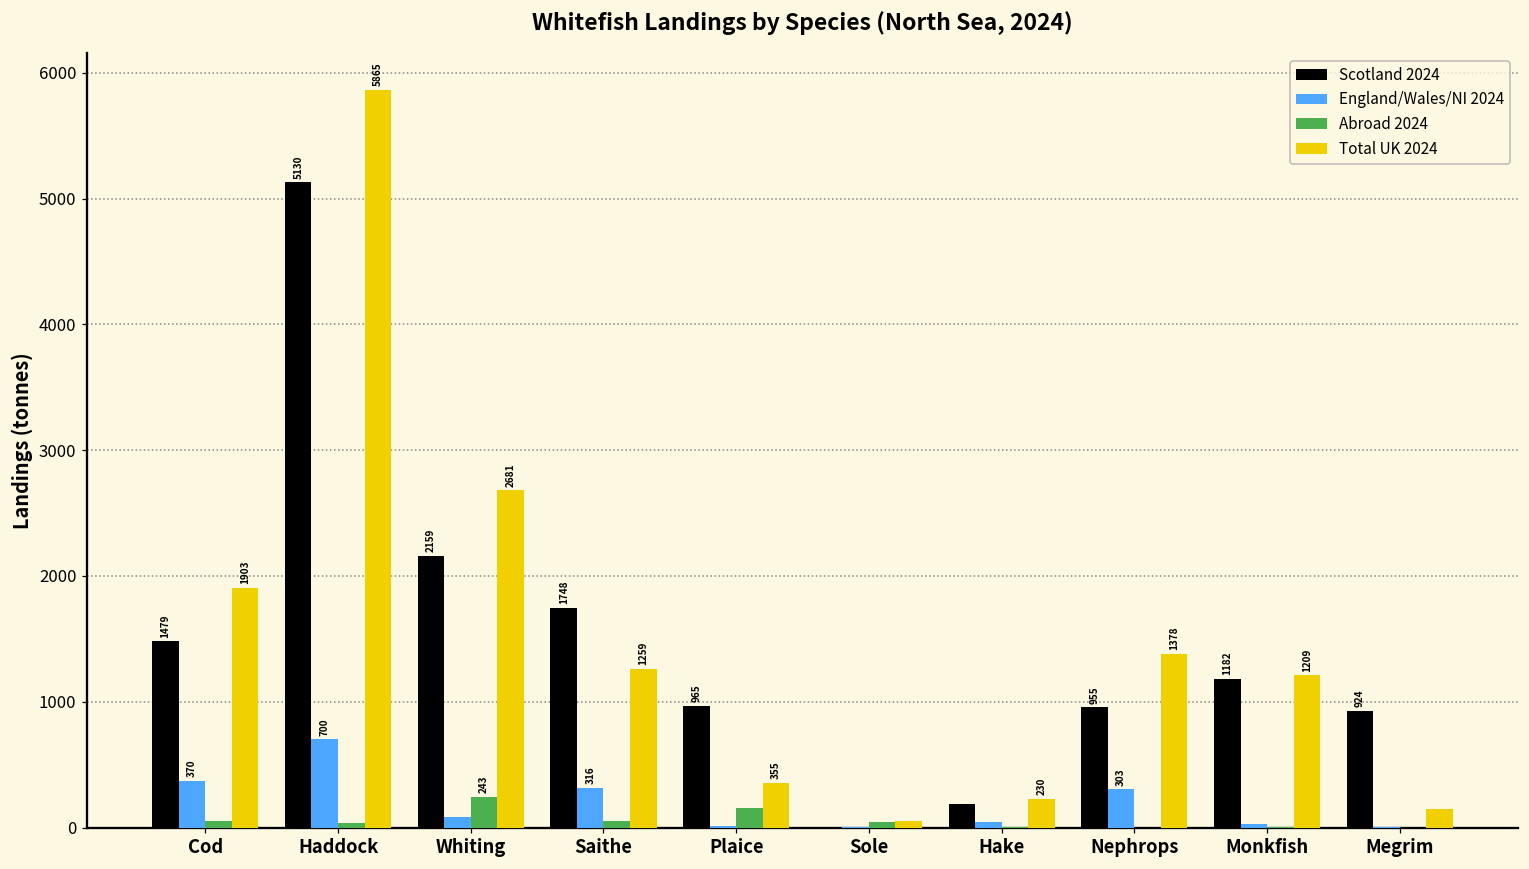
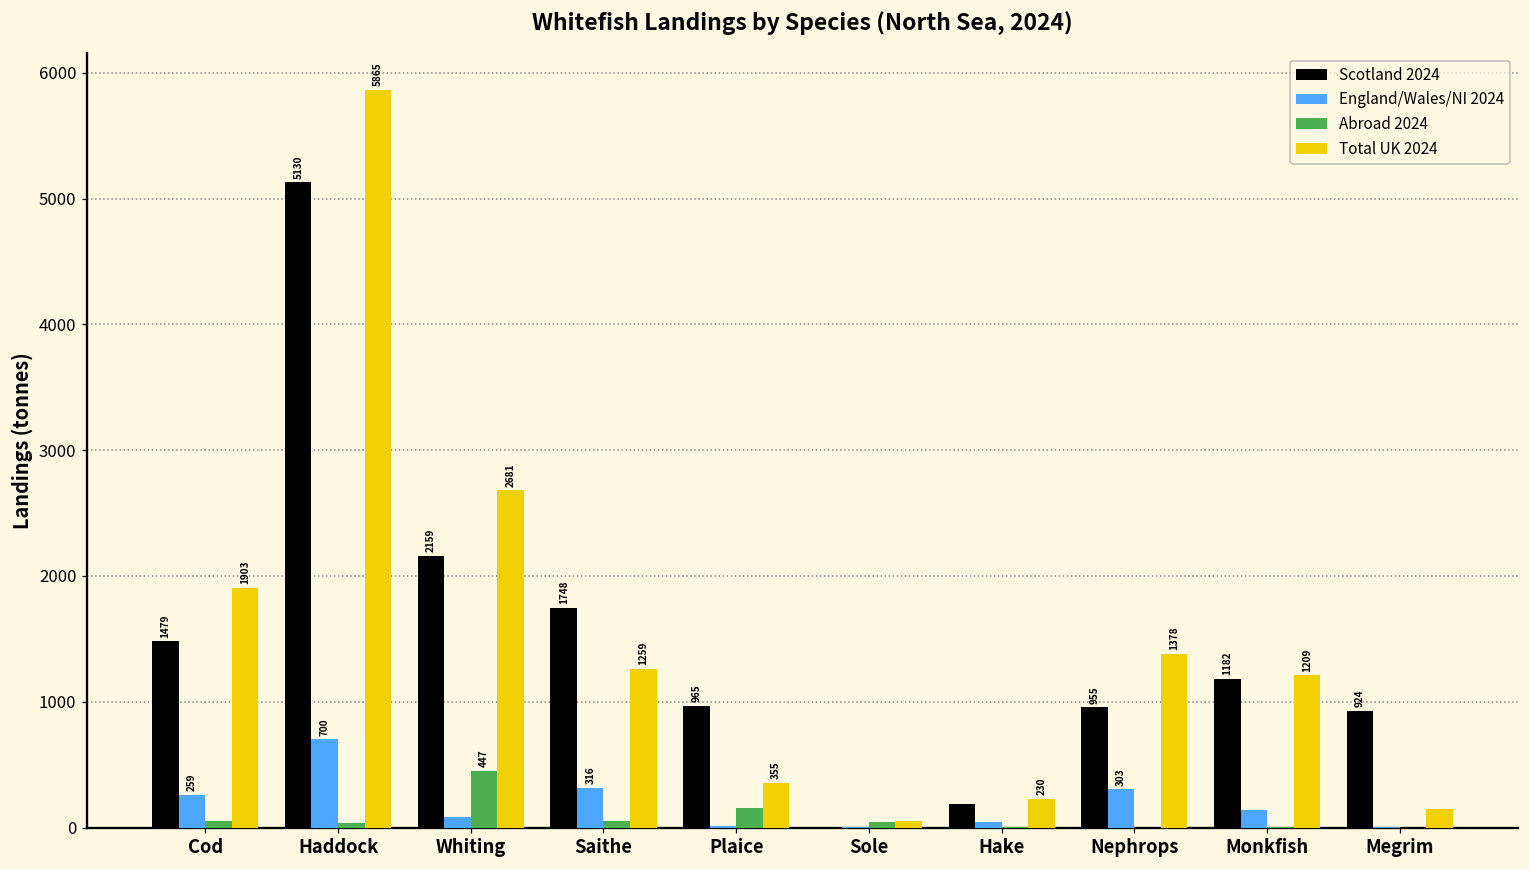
  {
    "Scotland 2024": {
      "Cod": 1479,
      "Haddock": 5130,
      "Whiting": 2159,
      "Saithe": 1748,
      "Plaice": 965,
      "Nephrops": 955,
      "Monkfish": 1182,
      "Megrim": 924
    },
    "England/Wales/NI 2024": {
-     "Cod": 370,
+     "Cod": 259,
      "Haddock": 700,
      "Saithe": 316,
      "Nephrops": 303,
-     "Monkfish": 30
+     "Monkfish": 140
    },
    "Abroad 2024": {
-     "Whiting": 243
+     "Whiting": 447
    },
    "Total UK 2024": {
      "Cod": 1903,
      "Haddock": 5865,
      "Whiting": 2681,
      "Saithe": 1259,
      "Plaice": 355,
      "Hake": 230,
      "Nephrops": 1378,
      "Monkfish": 1209
    }
  }
